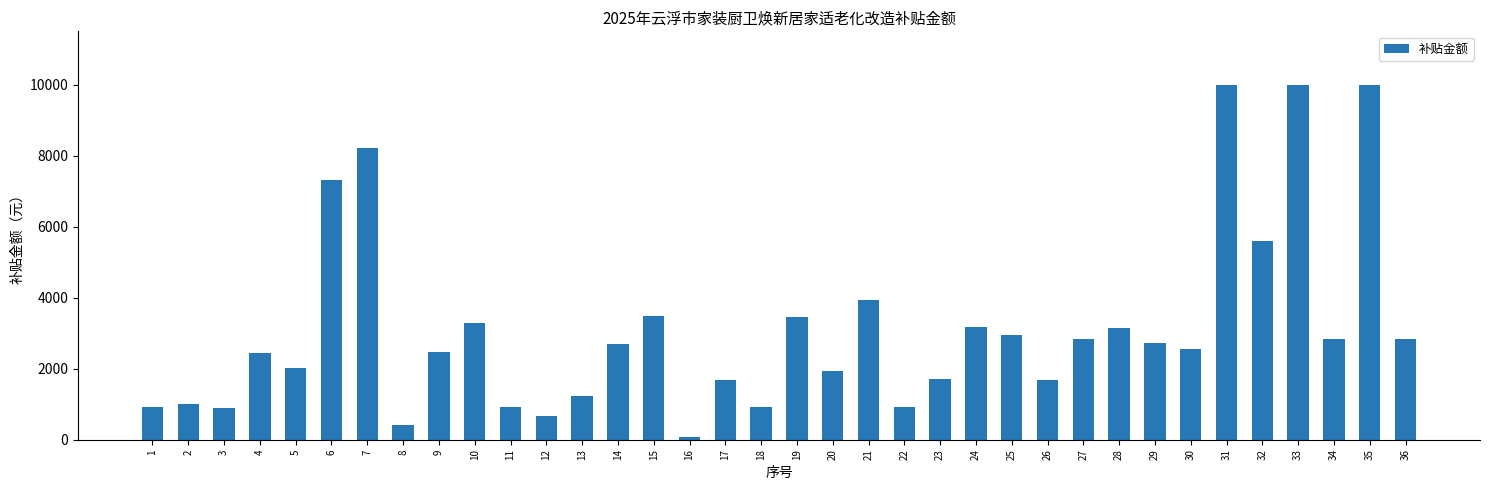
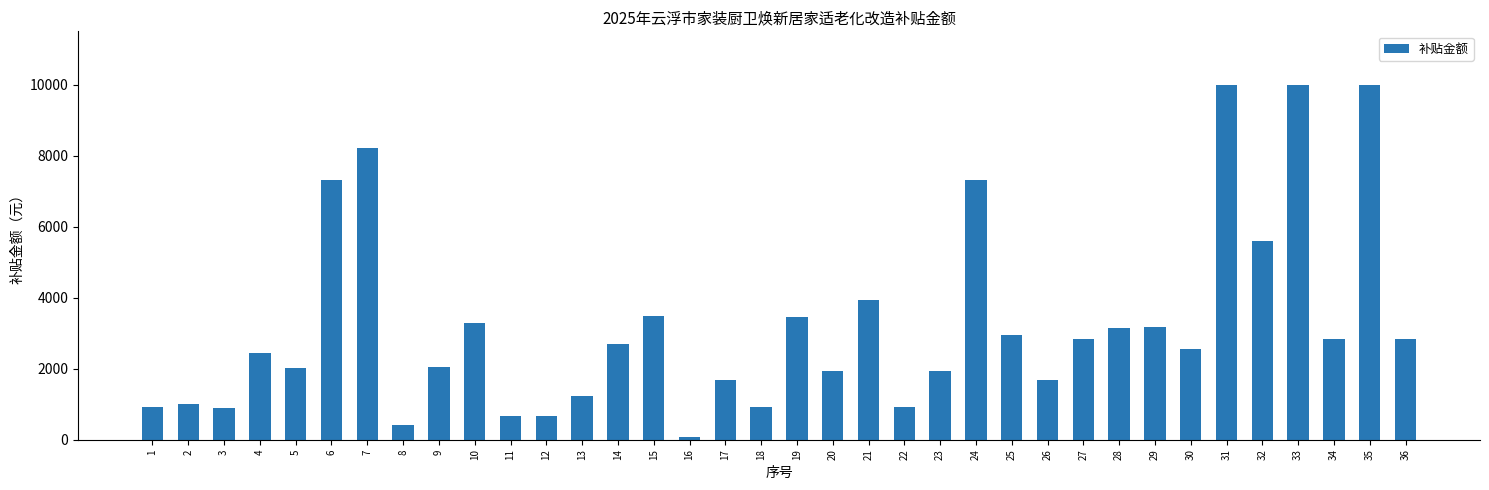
  {
    "1": 900,
    "2": 1000,
    "3": 900,
    "4": 2400,
    "5": 2000,
    "6": 7300,
    "7": 8200,
    "8": 400,
-   "9": 2500,
+   "9": 2100,
    "10": 3300,
-   "11": 900,
+   "11": 700,
    "12": 700,
    "13": 1200,
    "14": 2700,
    "15": 3500,
    "16": 100,
    "17": 1700,
    "18": 900,
    "19": 3500,
    "20": 1900,
    "21": 3900,
    "22": 900,
-   "23": 1700,
-   "24": 3200,
+   "23": 1900,
+   "24": 7300,
    "25": 2900,
    "26": 1700,
    "27": 2800,
    "28": 3100,
-   "29": 2700,
+   "29": 3200,
    "30": 2600,
    "31": 10000,
    "32": 5600,
    "33": 10000,
    "34": 2800,
    "35": 10000,
    "36": 2800
  }
